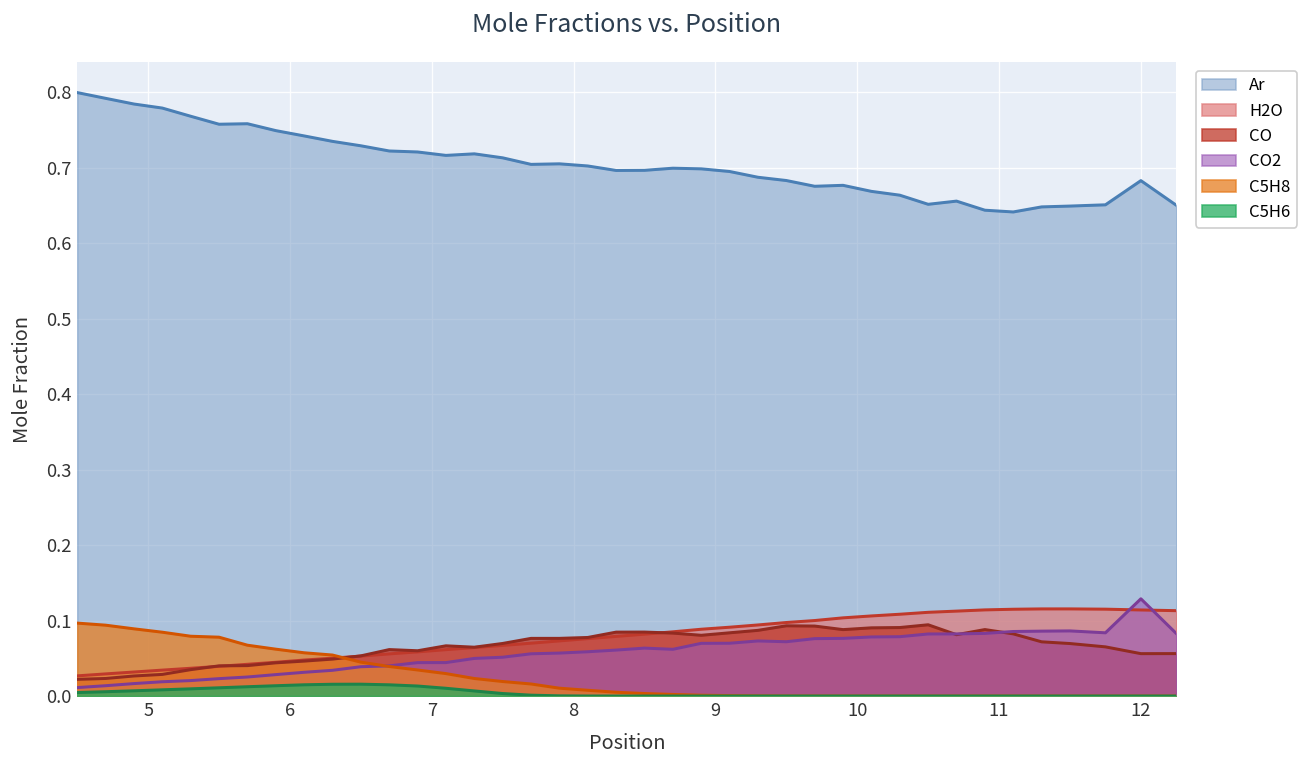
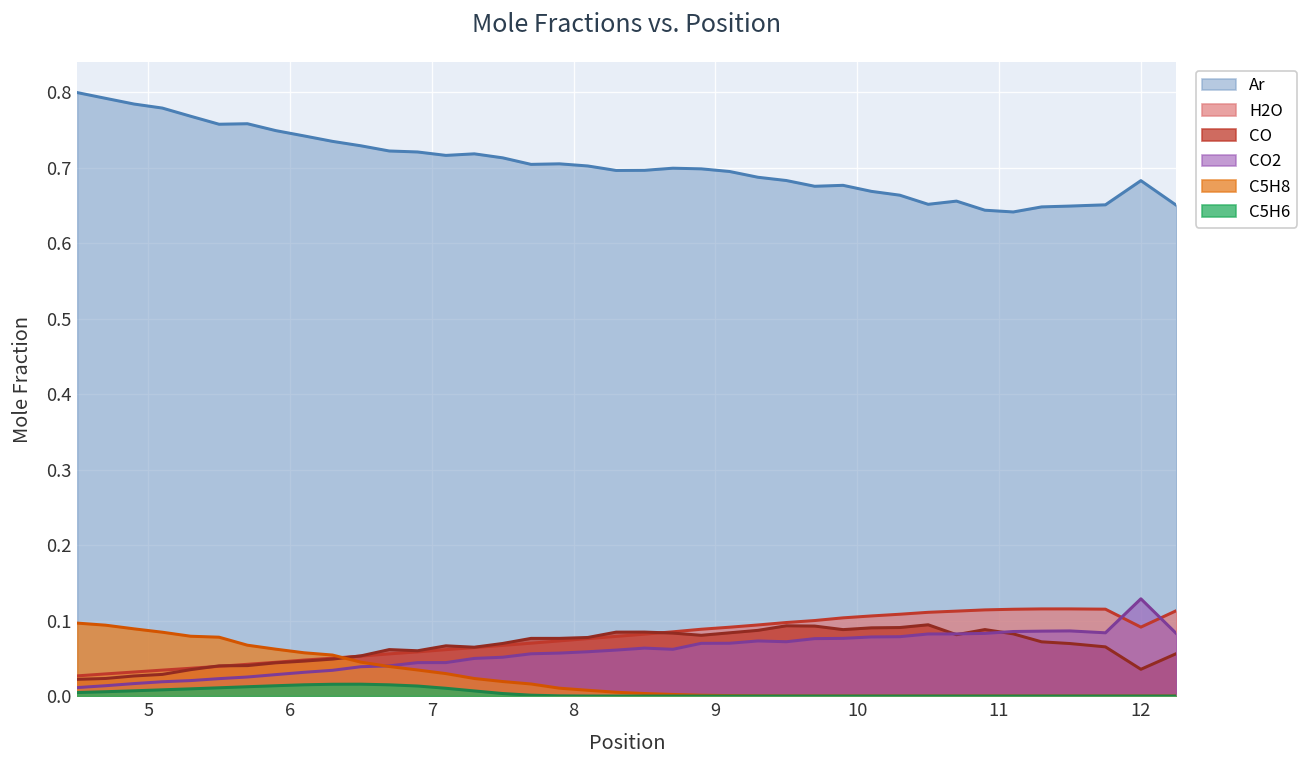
  {
    "Ar": {
      "12": 0.68
    },
    "H2O": {
-     "12": 0.11
+     "12": 0.09
    },
    "CO": {
-     "12": 0.06
+     "12": 0.04
    },
    "CO2": {
      "12": 0.13
    }
  }
